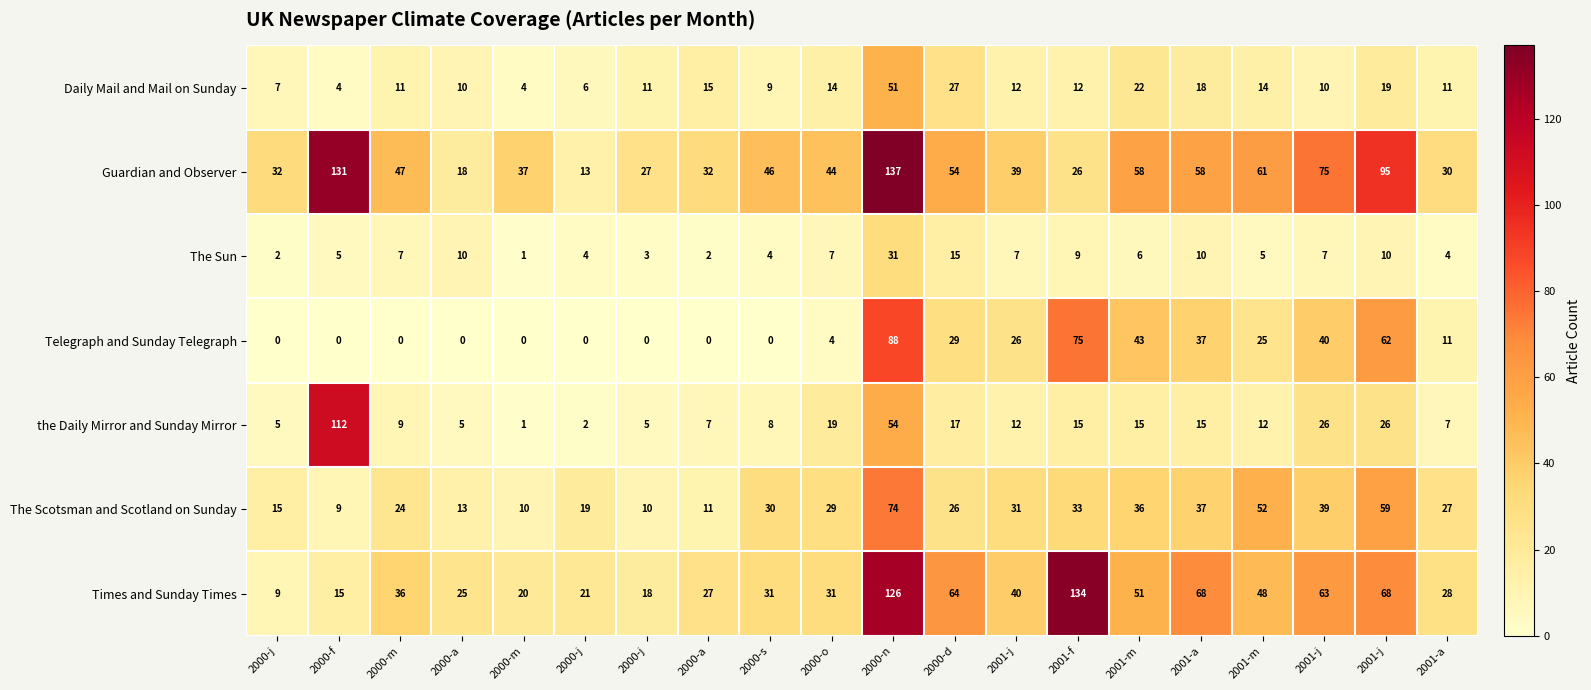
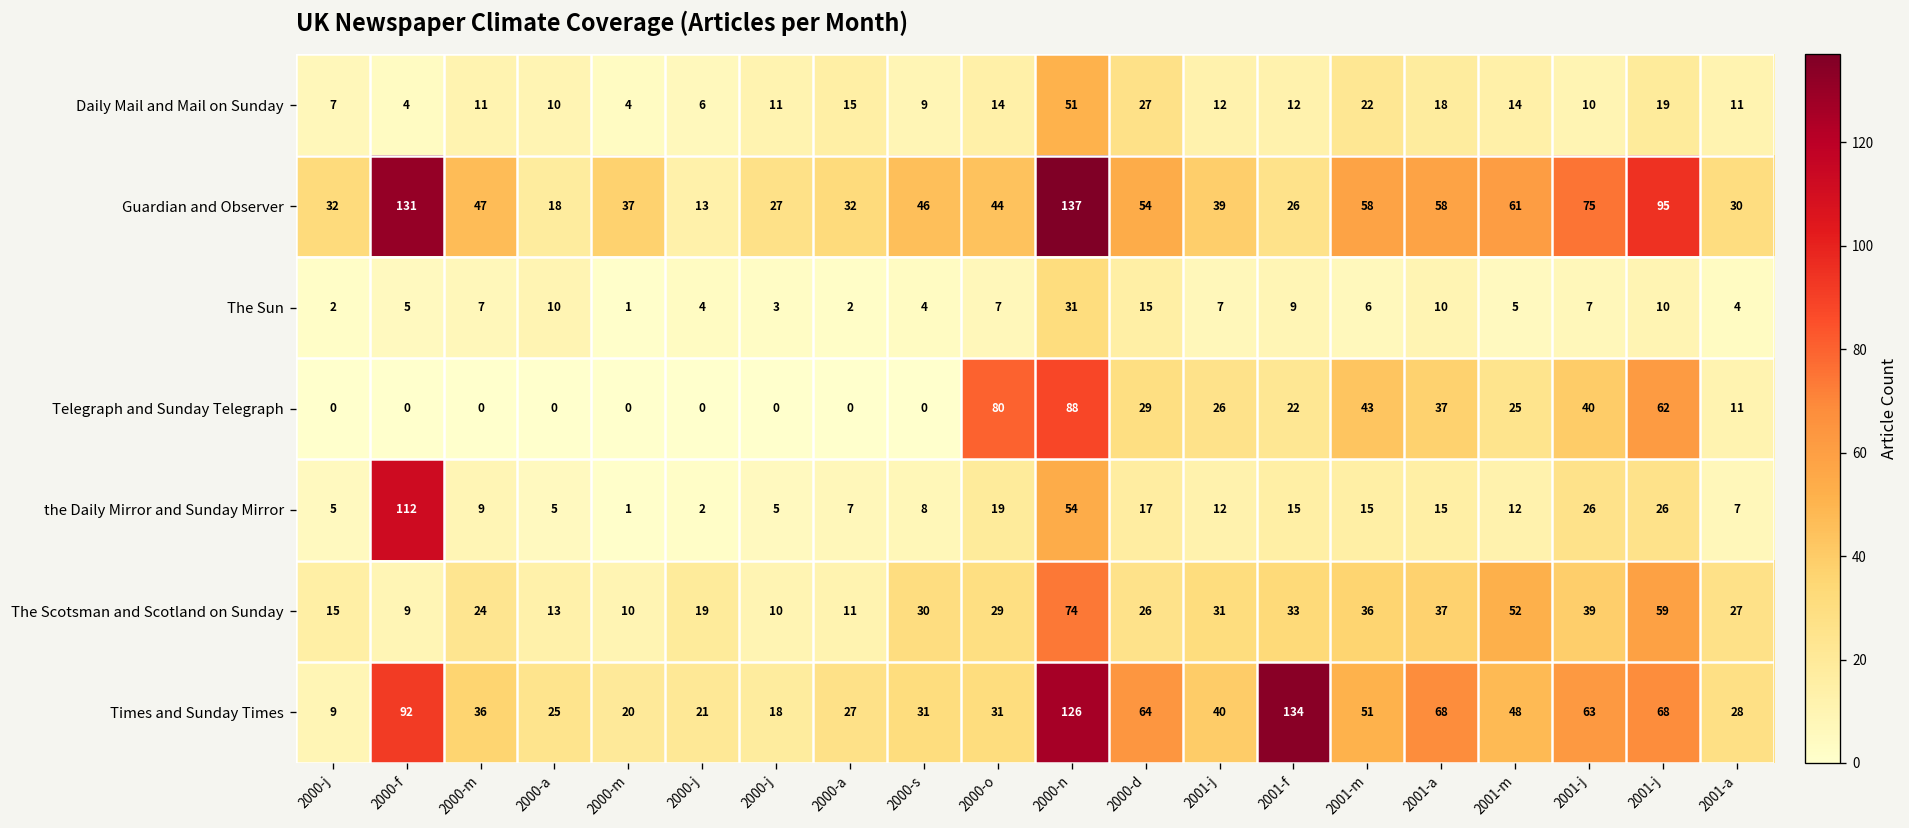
  {
    "Daily Mail and Mail on Sunday": {
      "2000-f": 4,
      "2000-s": 9,
      "2000-o": 14,
      "2000-n": 51,
      "2000-d": 27,
      "2001-f": 12
    },
    "Guardian and Observer": {
      "2000-f": 131,
      "2000-s": 46,
      "2000-o": 44,
      "2000-n": 137,
      "2000-d": 54,
      "2001-f": 26
    },
    "The Sun": {
      "2000-f": 5,
      "2000-s": 4,
      "2000-o": 7,
      "2000-n": 31,
      "2000-d": 15,
      "2001-f": 9
    },
    "Telegraph and Sunday Telegraph": {
      "2000-f": 0,
      "2000-s": 0,
-     "2000-o": 4,
+     "2000-o": 80,
      "2000-n": 88,
      "2000-d": 29,
-     "2001-f": 75
+     "2001-f": 22
    },
    "the Daily Mirror and Sunday Mirror": {
      "2000-f": 112,
      "2000-s": 8,
      "2000-o": 19,
      "2000-n": 54,
      "2000-d": 17,
      "2001-f": 15
    },
    "The Scotsman and Scotland on Sunday": {
      "2000-f": 9,
      "2000-s": 30,
      "2000-o": 29,
      "2000-n": 74,
      "2000-d": 26,
      "2001-f": 33
    },
    "Times and Sunday Times": {
-     "2000-f": 15,
+     "2000-f": 92,
      "2000-s": 31,
      "2000-o": 31,
      "2000-n": 126,
      "2000-d": 64,
      "2001-f": 134
    }
  }
